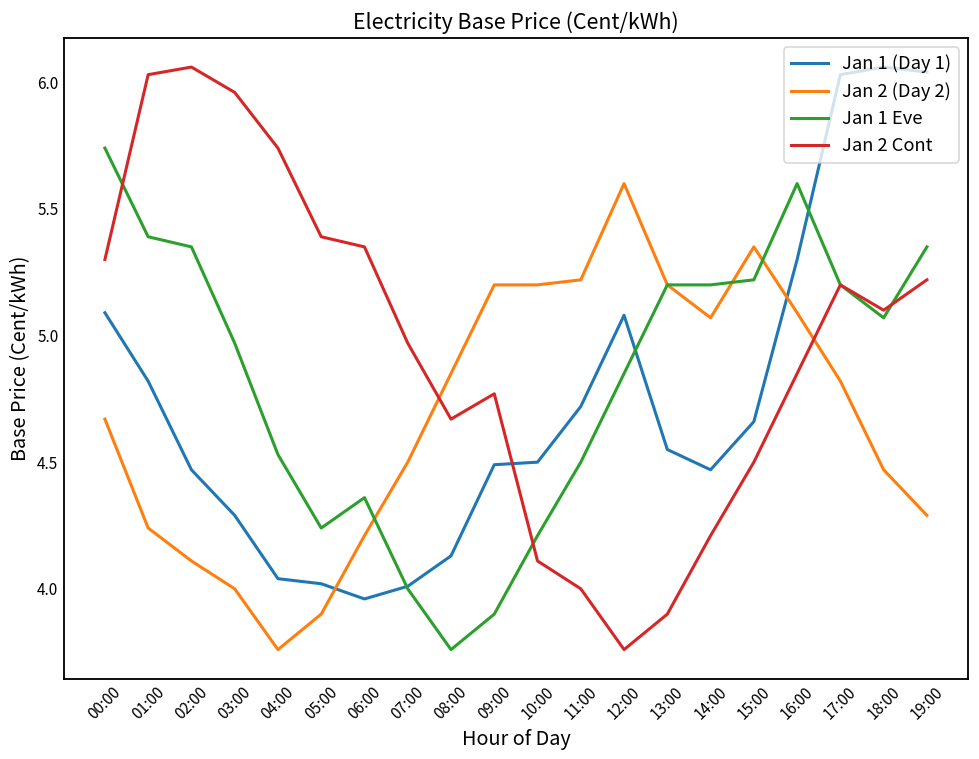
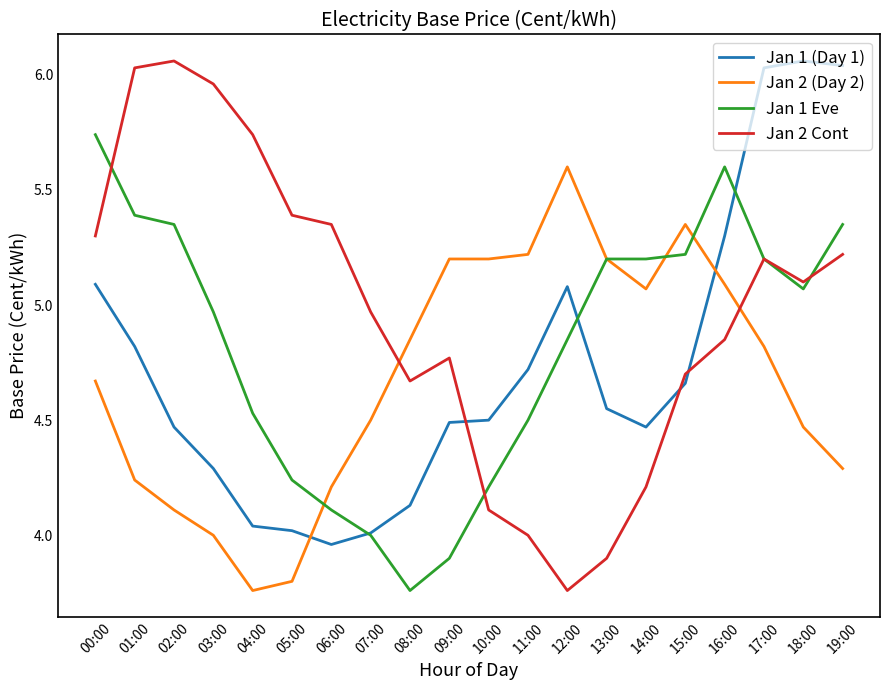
  {
    "Jan 1 (Day 1)": {
      "00:00": 5.09,
      "01:00": 4.82,
      "02:00": 4.47,
      "03:00": 4.29,
      "04:00": 4.04,
      "05:00": 4.02,
      "06:00": 3.96,
      "08:00": 4.13,
      "09:00": 4.49,
      "10:00": 4.50,
      "11:00": 4.72,
      "12:00": 5.08,
      "13:00": 4.55,
      "14:00": 4.47,
      "15:00": 4.66,
      "16:00": 5.30
    },
    "Jan 2 (Day 2)": {
      "00:00": 4.67,
      "01:00": 4.24,
      "02:00": 4.1,
      "03:00": 4.0,
      "04:00": 3.76,
-     "05:00": 3.9,
+     "05:00": 3.8,
      "06:00": 4.2,
      "07:00": 4.5,
      "08:00": 4.85,
      "09:00": 5.2,
      "10:00": 5.2,
      "11:00": 5.22,
      "12:00": 5.6,
      "14:00": 5.07,
      "15:00": 5.35,
      "16:00": 5.1,
      "17:00": 4.82,
      "18:00": 4.47,
      "19:00": 4.3
    },
    "Jan 1 Eve": {
      "00:00": 5.74,
      "01:00": 5.39,
      "02:00": 5.35,
      "03:00": 4.97,
      "04:00": 4.53,
      "05:00": 4.24,
-     "06:00": 4.36,
+     "06:00": 4.11,
      "08:00": 3.76,
      "09:00": 3.90,
      "10:00": 4.21,
      "11:00": 4.50,
      "12:00": 4.85,
      "14:00": 5.20,
      "15:00": 5.22,
      "16:00": 5.60,
      "18:00": 5.07,
      "19:00": 5.35
    },
    "Jan 2 Cont": {
      "00:00": 5.3,
      "01:00": 6.03,
      "02:00": 6.06,
      "03:00": 5.96,
      "04:00": 5.74,
      "05:00": 5.4,
      "06:00": 5.35,
      "07:00": 4.97,
      "08:00": 4.67,
      "09:00": 4.77,
      "10:00": 4.1,
      "11:00": 4.0,
      "12:00": 3.76,
      "13:00": 3.9,
      "14:00": 4.2,
-     "15:00": 4.5,
+     "15:00": 4.7,
      "16:00": 4.85,
      "18:00": 5.1,
      "19:00": 5.22
    }
  }
